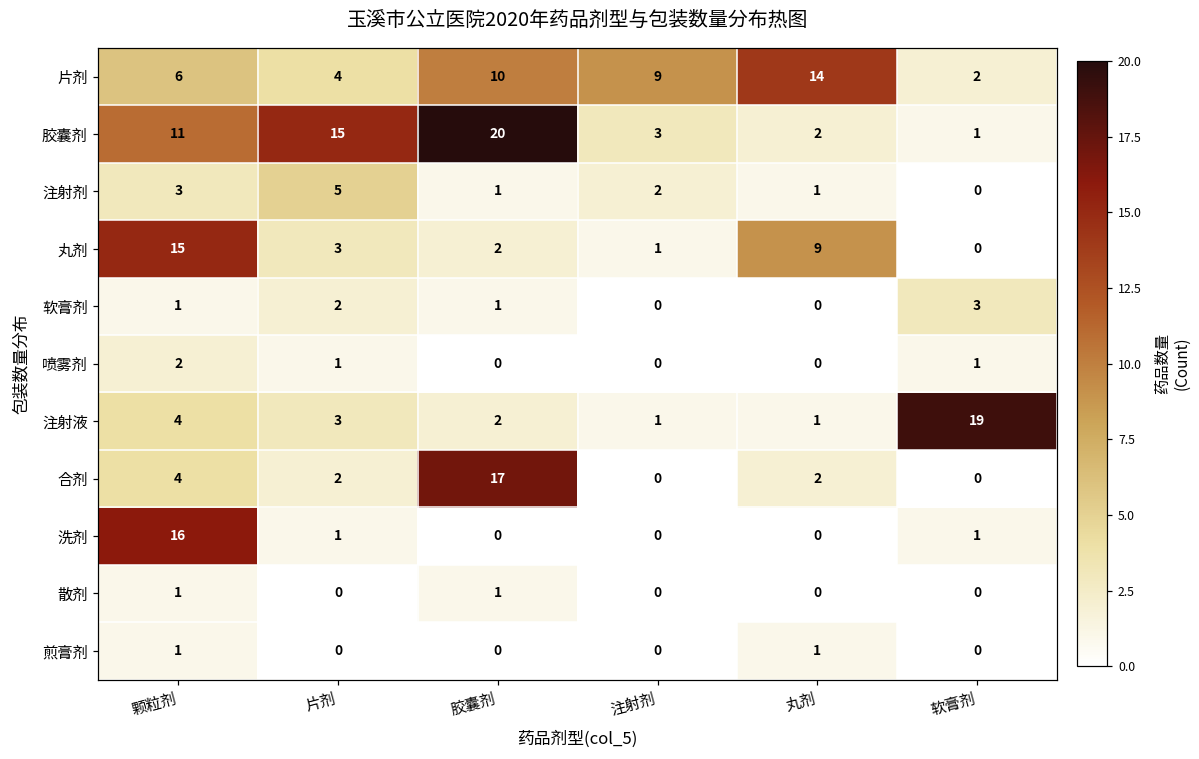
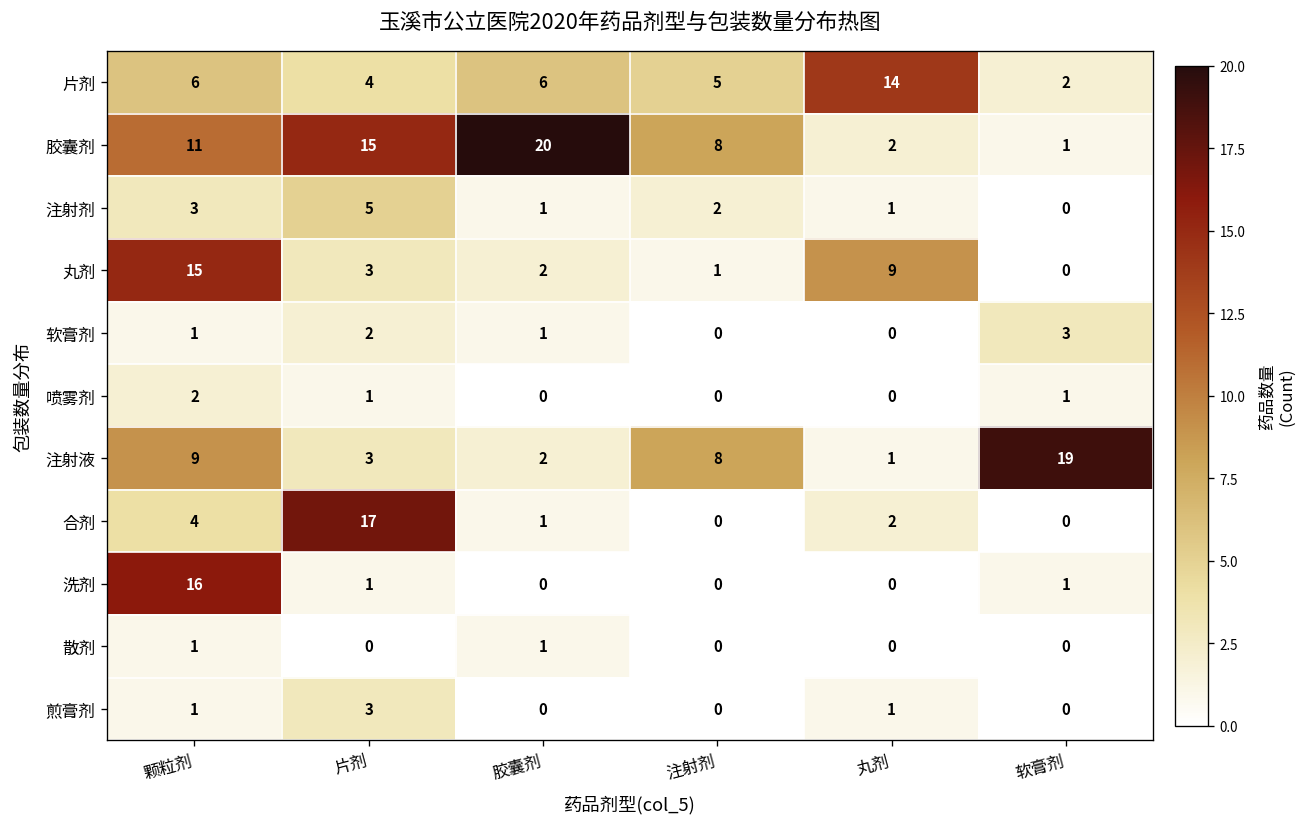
  {
    "片剂": {
      "颗粒剂": 6,
      "片剂": 4,
-     "胶囊剂": 10,
-     "注射剂": 9,
+     "胶囊剂": 6,
+     "注射剂": 5,
      "丸剂": 14,
      "软膏剂": 2
    },
    "胶囊剂": {
      "颗粒剂": 11,
      "片剂": 15,
      "胶囊剂": 20,
-     "注射剂": 3,
+     "注射剂": 8,
      "丸剂": 2,
      "软膏剂": 1
    },
    "注射剂": {
      "颗粒剂": 3,
      "片剂": 5,
      "胶囊剂": 1,
      "注射剂": 2,
      "丸剂": 1,
      "软膏剂": 0
    },
    "丸剂": {
      "颗粒剂": 15,
      "片剂": 3,
      "胶囊剂": 2,
      "注射剂": 1,
      "丸剂": 9,
      "软膏剂": 0
    },
    "软膏剂": {
      "颗粒剂": 1,
      "片剂": 2,
      "胶囊剂": 1,
      "注射剂": 0,
      "丸剂": 0,
      "软膏剂": 3
    },
    "喷雾剂": {
      "颗粒剂": 2,
      "片剂": 1,
      "胶囊剂": 0,
      "注射剂": 0,
      "丸剂": 0,
      "软膏剂": 1
    },
    "注射液": {
-     "颗粒剂": 4,
+     "颗粒剂": 9,
      "片剂": 3,
      "胶囊剂": 2,
-     "注射剂": 1,
+     "注射剂": 8,
      "丸剂": 1,
      "软膏剂": 19
    },
    "合剂": {
      "颗粒剂": 4,
-     "片剂": 2,
-     "胶囊剂": 17,
+     "片剂": 17,
+     "胶囊剂": 1,
      "注射剂": 0,
      "丸剂": 2,
      "软膏剂": 0
    },
    "洗剂": {
      "颗粒剂": 16,
      "片剂": 1,
      "胶囊剂": 0,
      "注射剂": 0,
      "丸剂": 0,
      "软膏剂": 1
    },
    "散剂": {
      "颗粒剂": 1,
      "片剂": 0,
      "胶囊剂": 1,
      "注射剂": 0,
      "丸剂": 0,
      "软膏剂": 0
    },
    "煎膏剂": {
      "颗粒剂": 1,
-     "片剂": 0,
+     "片剂": 3,
      "胶囊剂": 0,
      "注射剂": 0,
      "丸剂": 1,
      "软膏剂": 0
    }
  }
